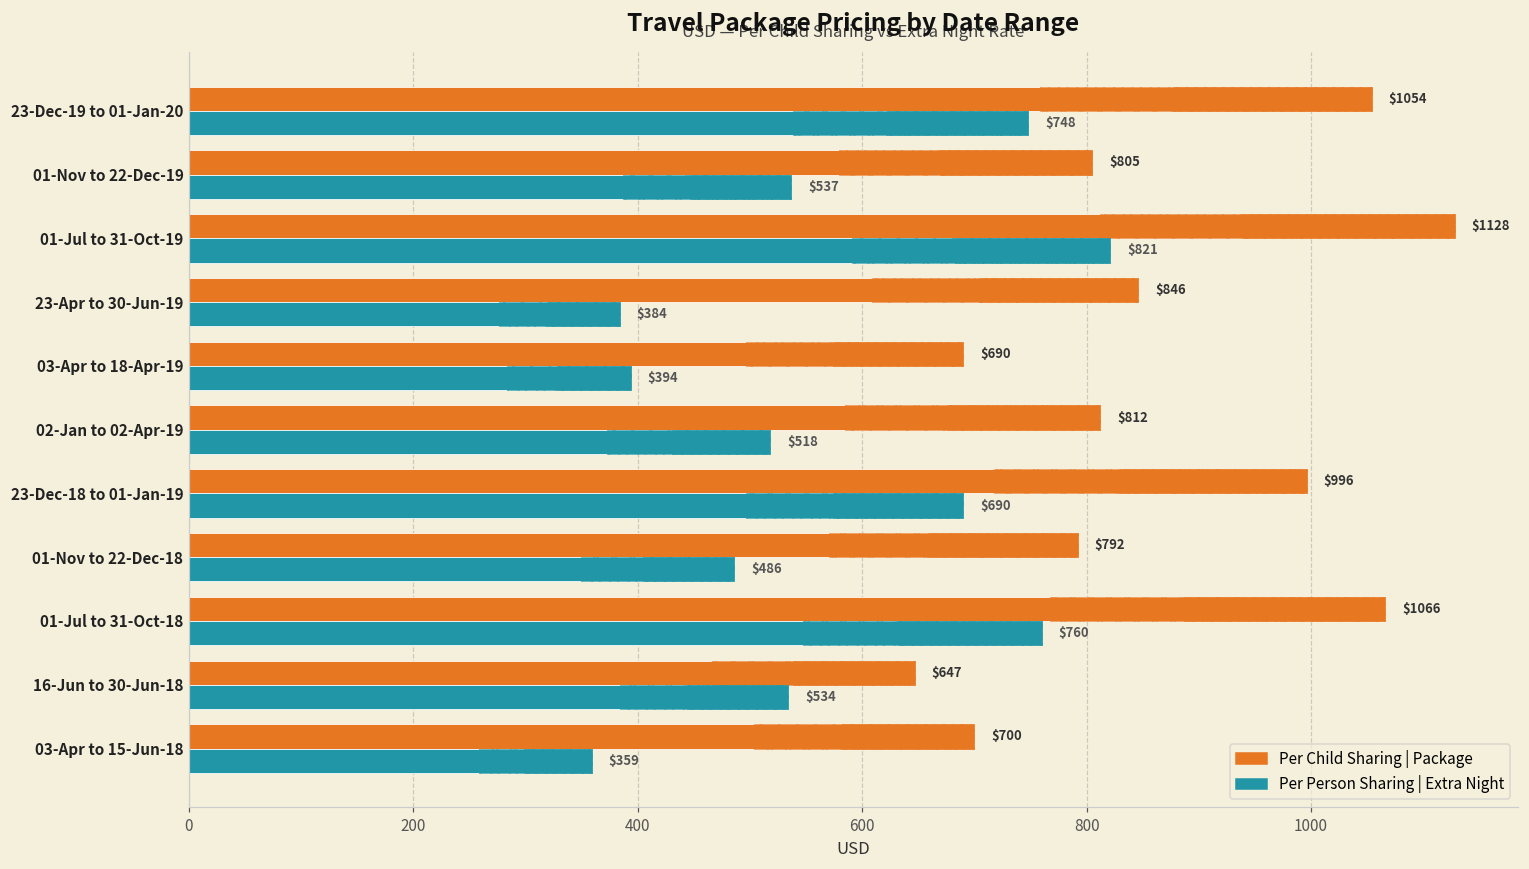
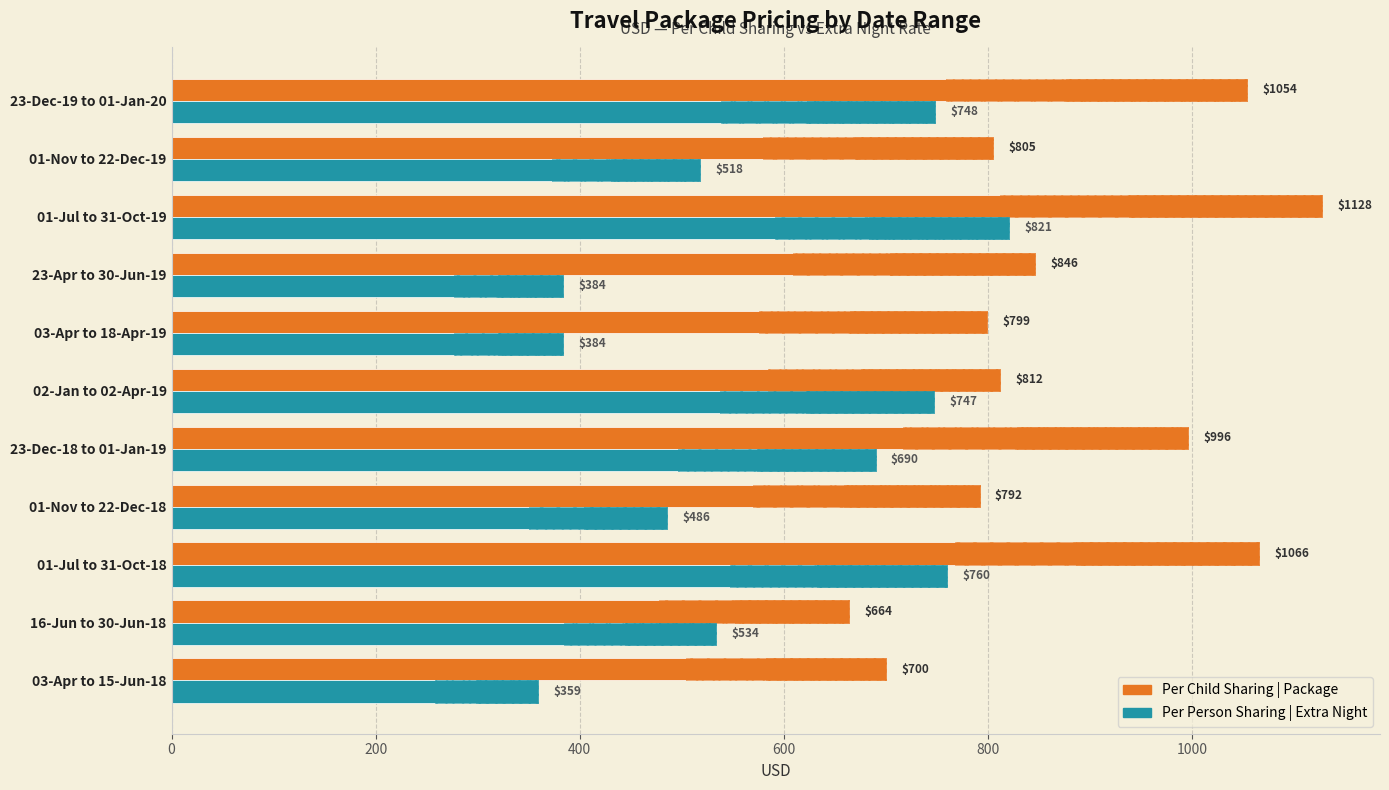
  {
    "Per Child Sharing | Package": {
      "23-Dec-19 to 01-Jan-20": "$1054",
      "01-Nov to 22-Dec-19": "$805",
      "01-Jul to 31-Oct-19": "$1128",
      "23-Apr to 30-Jun-19": "$846",
-     "03-Apr to 18-Apr-19": "$690",
+     "03-Apr to 18-Apr-19": "$799",
      "02-Jan to 02-Apr-19": "$812",
      "23-Dec-18 to 01-Jan-19": "$996",
      "01-Nov to 22-Dec-18": "$792",
      "01-Jul to 31-Oct-18": "$1066",
-     "16-Jun to 30-Jun-18": "$647",
+     "16-Jun to 30-Jun-18": "$664",
      "03-Apr to 15-Jun-18": "$700"
    },
    "Per Person Sharing | Extra Night": {
      "23-Dec-19 to 01-Jan-20": "$748",
-     "01-Nov to 22-Dec-19": "$537",
+     "01-Nov to 22-Dec-19": "$518",
      "01-Jul to 31-Oct-19": "$821",
      "23-Apr to 30-Jun-19": "$384",
-     "03-Apr to 18-Apr-19": "$394",
-     "02-Jan to 02-Apr-19": "$518",
+     "03-Apr to 18-Apr-19": "$384",
+     "02-Jan to 02-Apr-19": "$747",
      "23-Dec-18 to 01-Jan-19": "$690",
      "01-Nov to 22-Dec-18": "$486",
      "01-Jul to 31-Oct-18": "$760",
      "16-Jun to 30-Jun-18": "$534",
      "03-Apr to 15-Jun-18": "$359"
    }
  }
